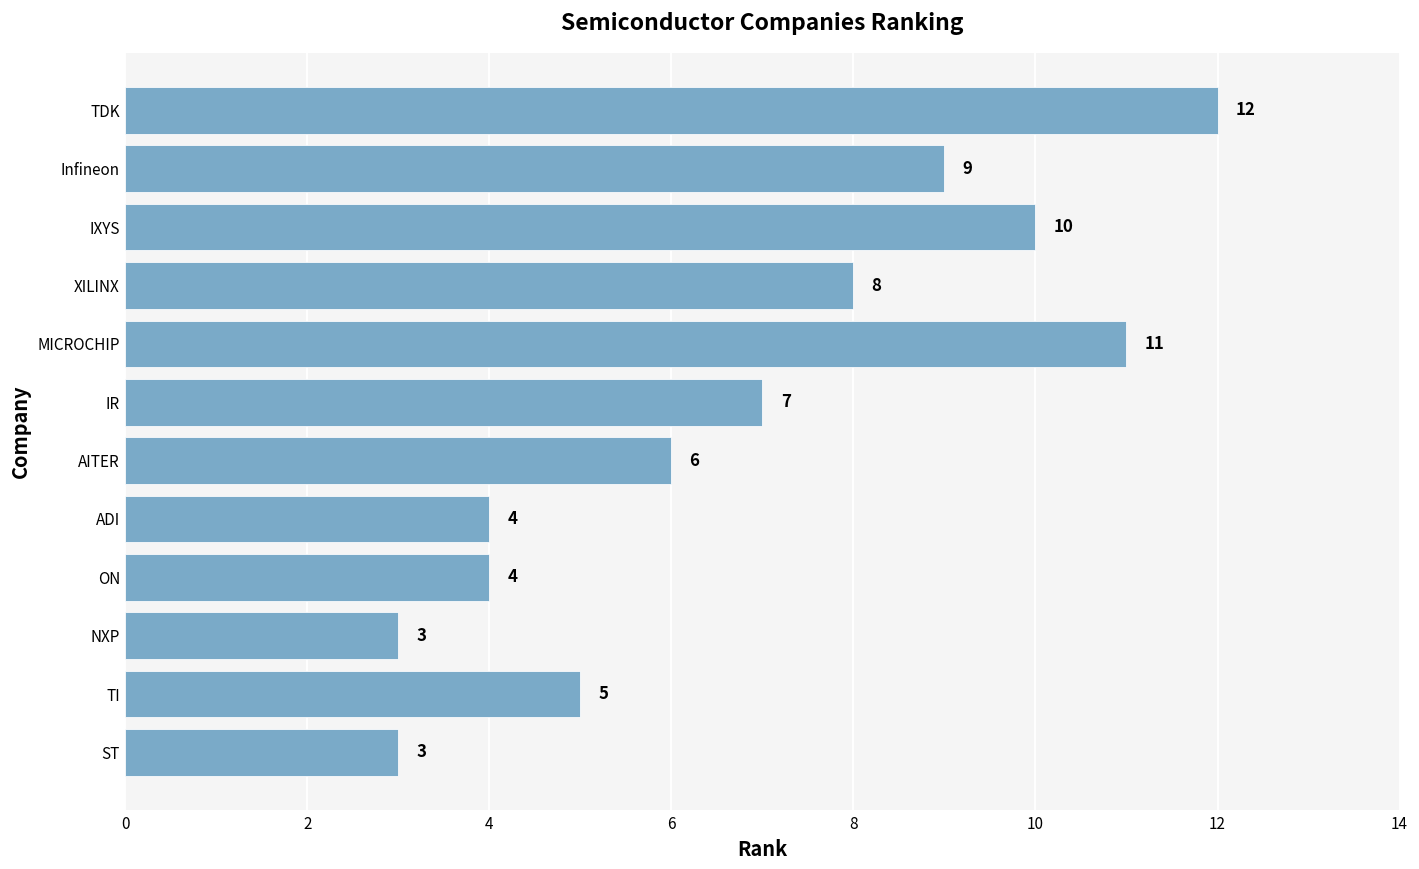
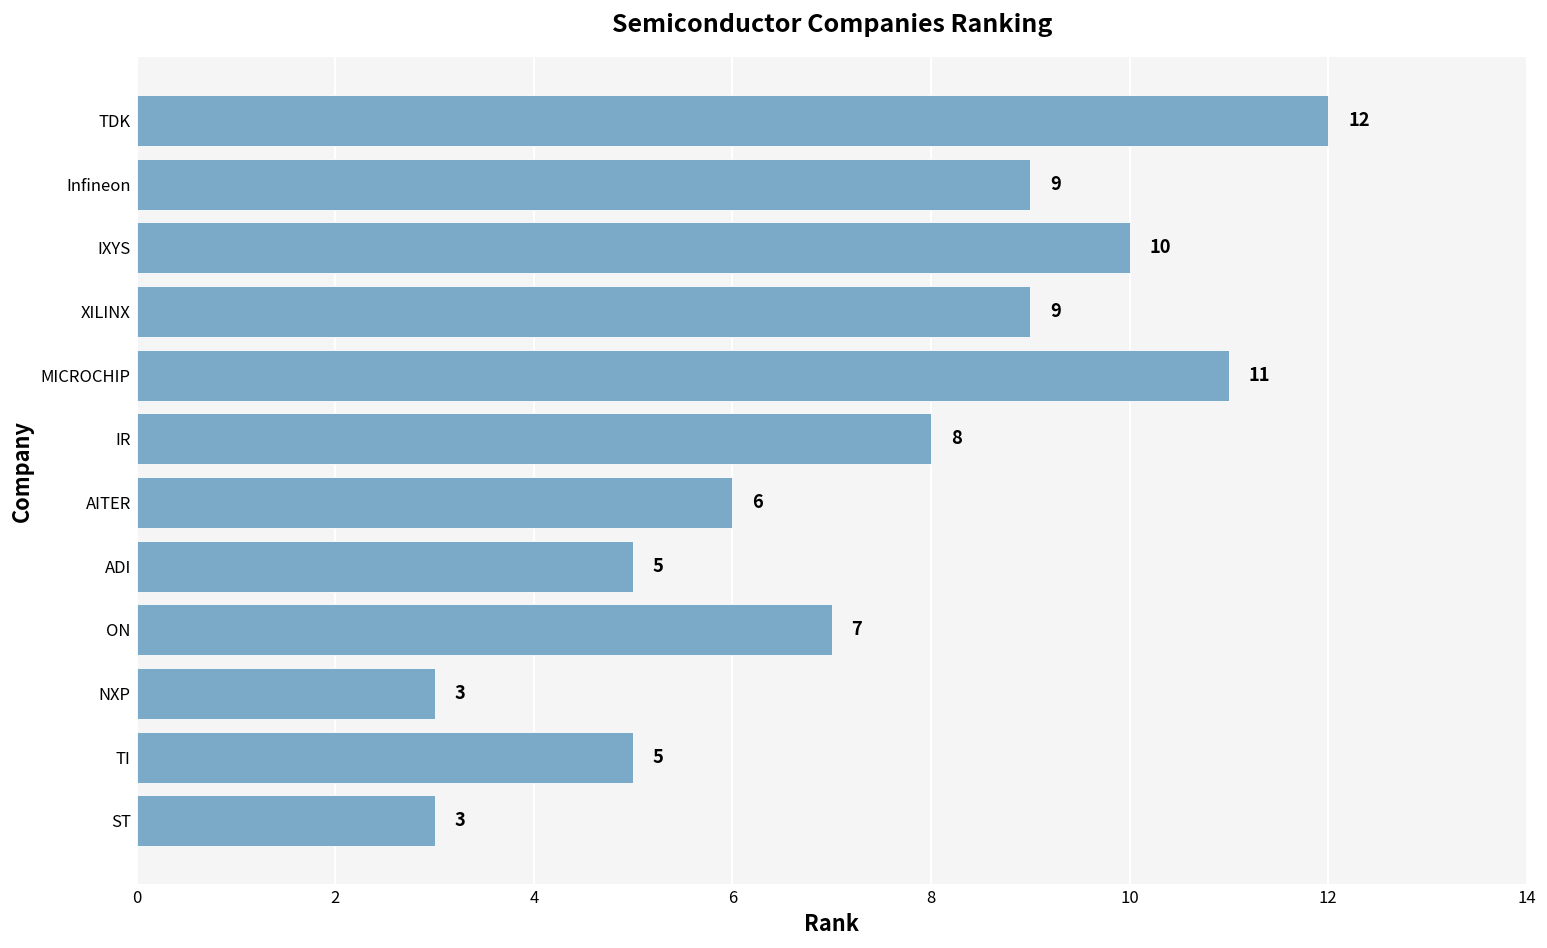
  {
    "TDK": 12,
    "Infineon": 9,
    "IXYS": 10,
-   "XILINX": 8,
+   "XILINX": 9,
    "MICROCHIP": 11,
-   "IR": 7,
+   "IR": 8,
    "AITER": 6,
-   "ADI": 4,
-   "ON": 4,
+   "ADI": 5,
+   "ON": 7,
    "NXP": 3,
    "TI": 5,
    "ST": 3
  }
